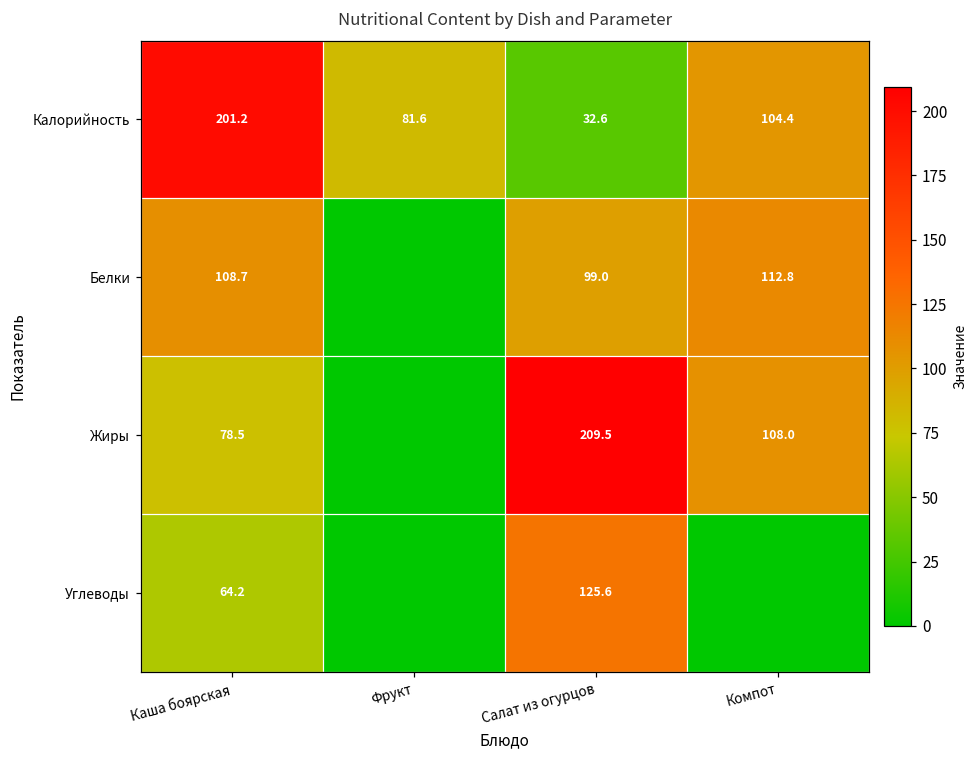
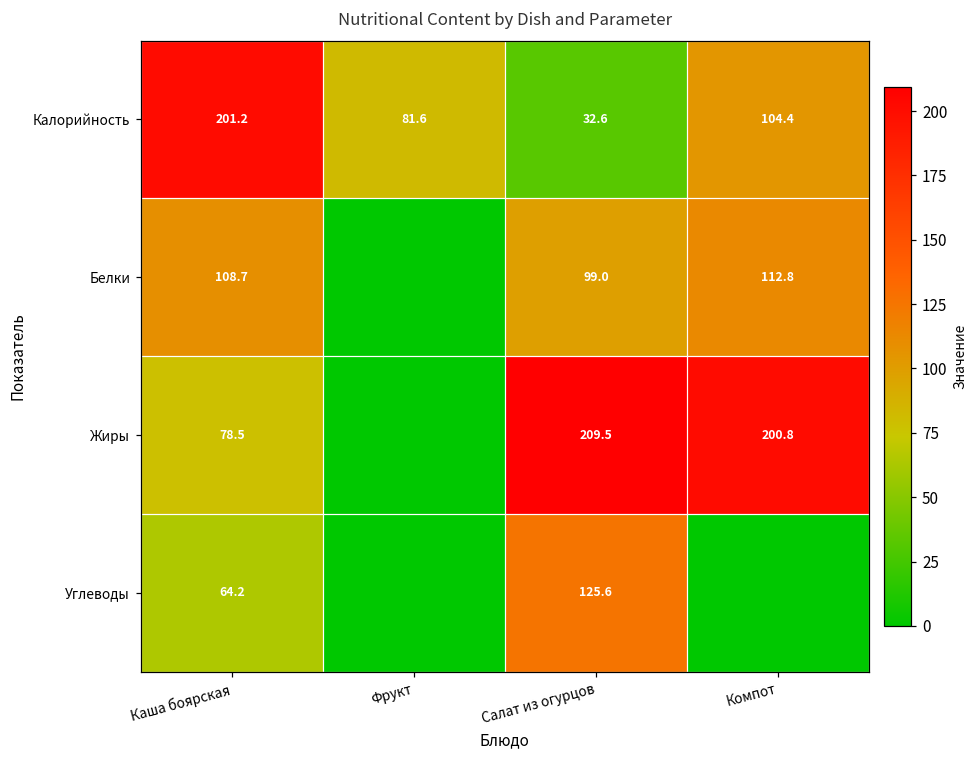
  {
    "Калорийность": {
      "Каша боярская": 201.2,
      "Фрукт": 81.6,
      "Салат из огурцов": 32.6,
      "Компот": 104.4
    },
    "Белки": {
      "Каша боярская": 108.7,
      "Салат из огурцов": 99.0,
      "Компот": 112.8
    },
    "Жиры": {
      "Каша боярская": 78.5,
      "Салат из огурцов": 209.5,
-     "Компот": 108.0
+     "Компот": 200.8
    },
    "Углеводы": {
      "Каша боярская": 64.2,
      "Салат из огурцов": 125.6
    }
  }
